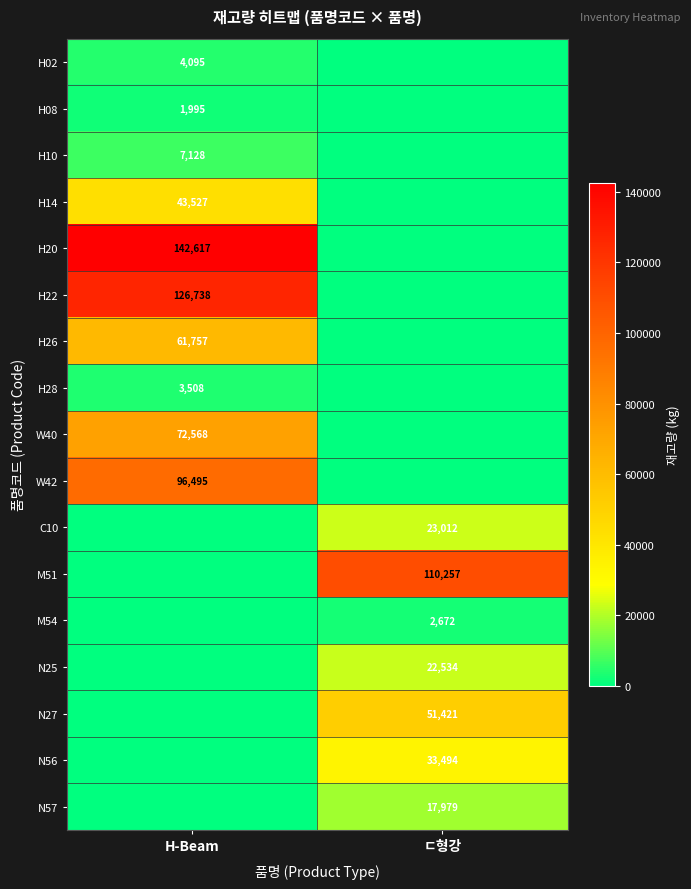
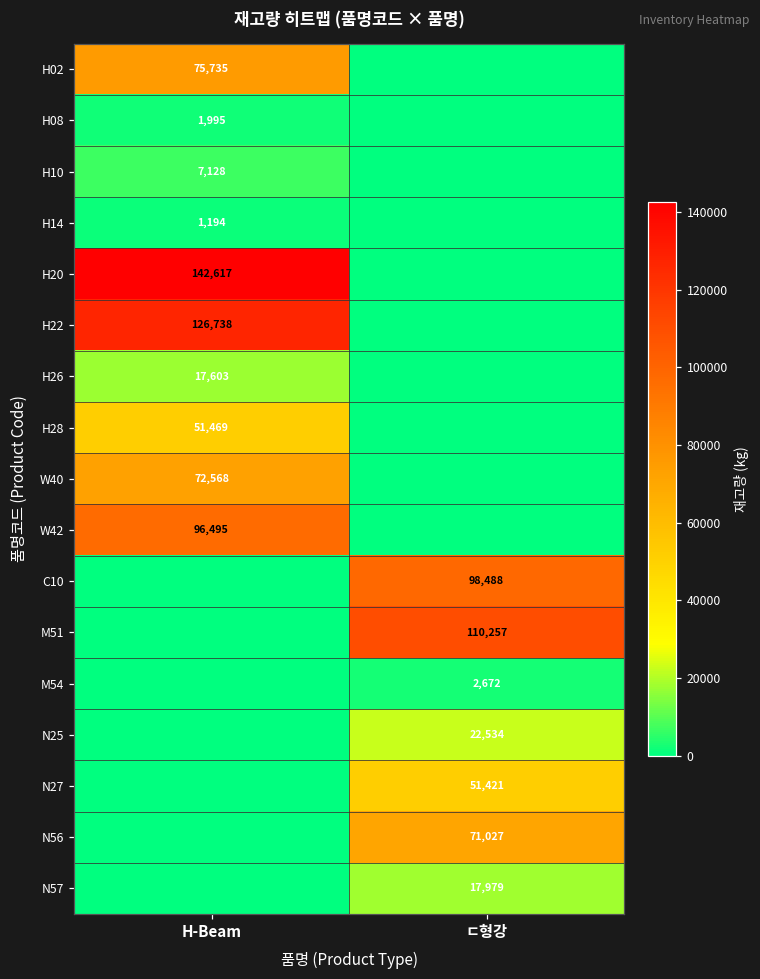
  {
    "H02": {
-     "H-Beam": "4,095"
+     "H-Beam": "75,735"
    },
    "H08": {
      "H-Beam": "1,995"
    },
    "H10": {
      "H-Beam": "7,128"
    },
    "H14": {
-     "H-Beam": "43,527"
+     "H-Beam": "1,194"
    },
    "H20": {
      "H-Beam": "142,617"
    },
    "H22": {
      "H-Beam": "126,738"
    },
    "H26": {
-     "H-Beam": "61,757"
+     "H-Beam": "17,603"
    },
    "H28": {
-     "H-Beam": "3,508"
+     "H-Beam": "51,469"
    },
    "W40": {
      "H-Beam": "72,568"
    },
    "W42": {
      "H-Beam": "96,495"
    },
    "C10": {
-     "ㄷ형강": "23,012"
+     "ㄷ형강": "98,488"
    },
    "M51": {
      "ㄷ형강": "110,257"
    },
    "M54": {
      "ㄷ형강": "2,672"
    },
    "N25": {
      "ㄷ형강": "22,534"
    },
    "N27": {
      "ㄷ형강": "51,421"
    },
    "N56": {
-     "ㄷ형강": "33,494"
+     "ㄷ형강": "71,027"
    },
    "N57": {
      "ㄷ형강": "17,979"
    }
  }
